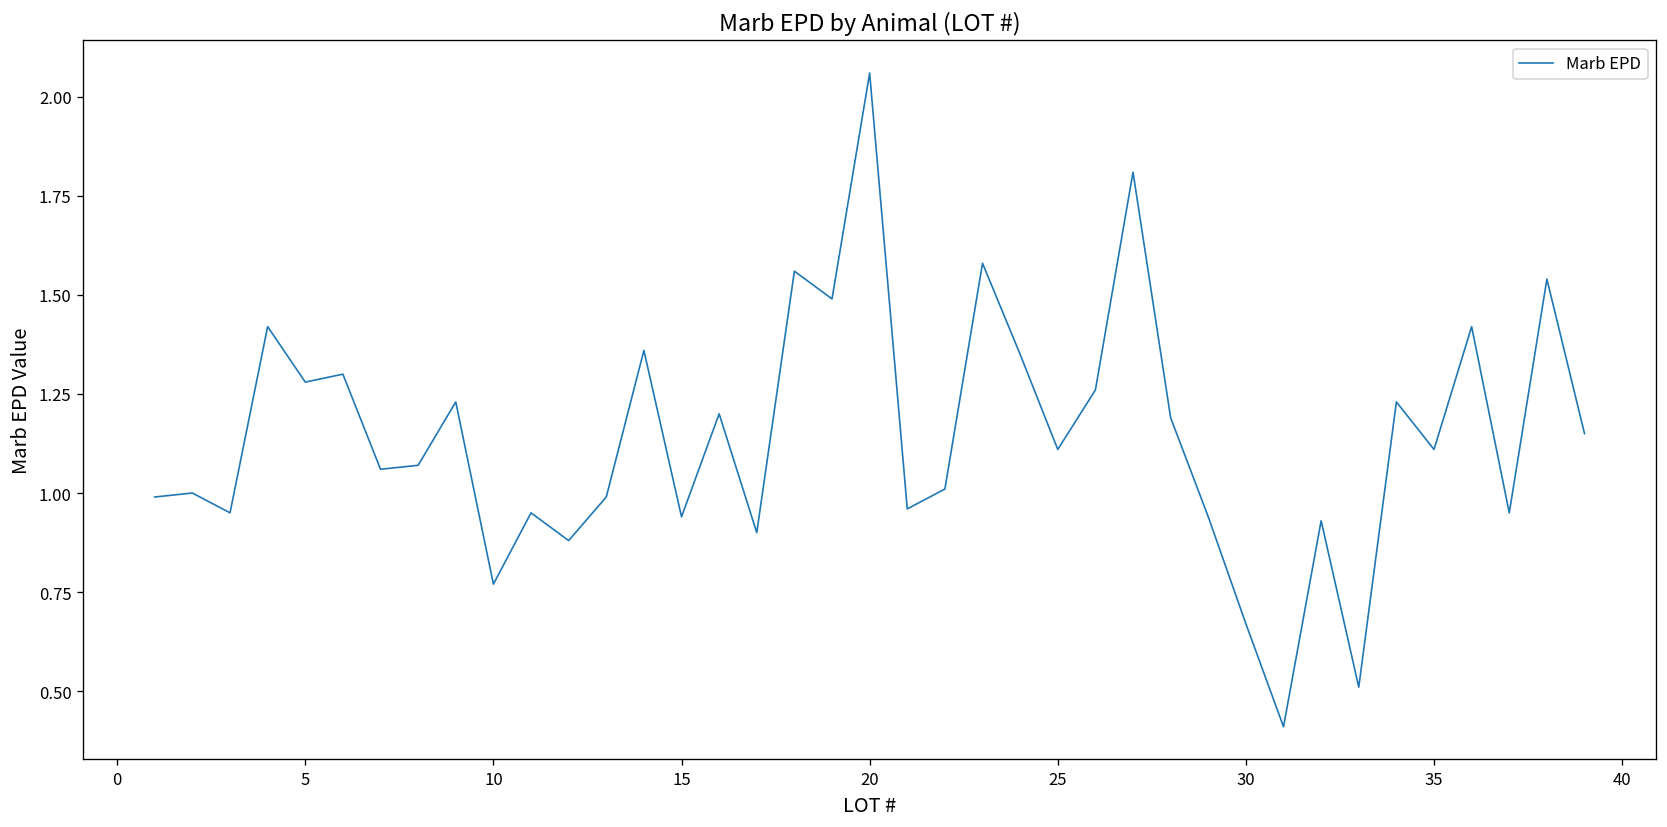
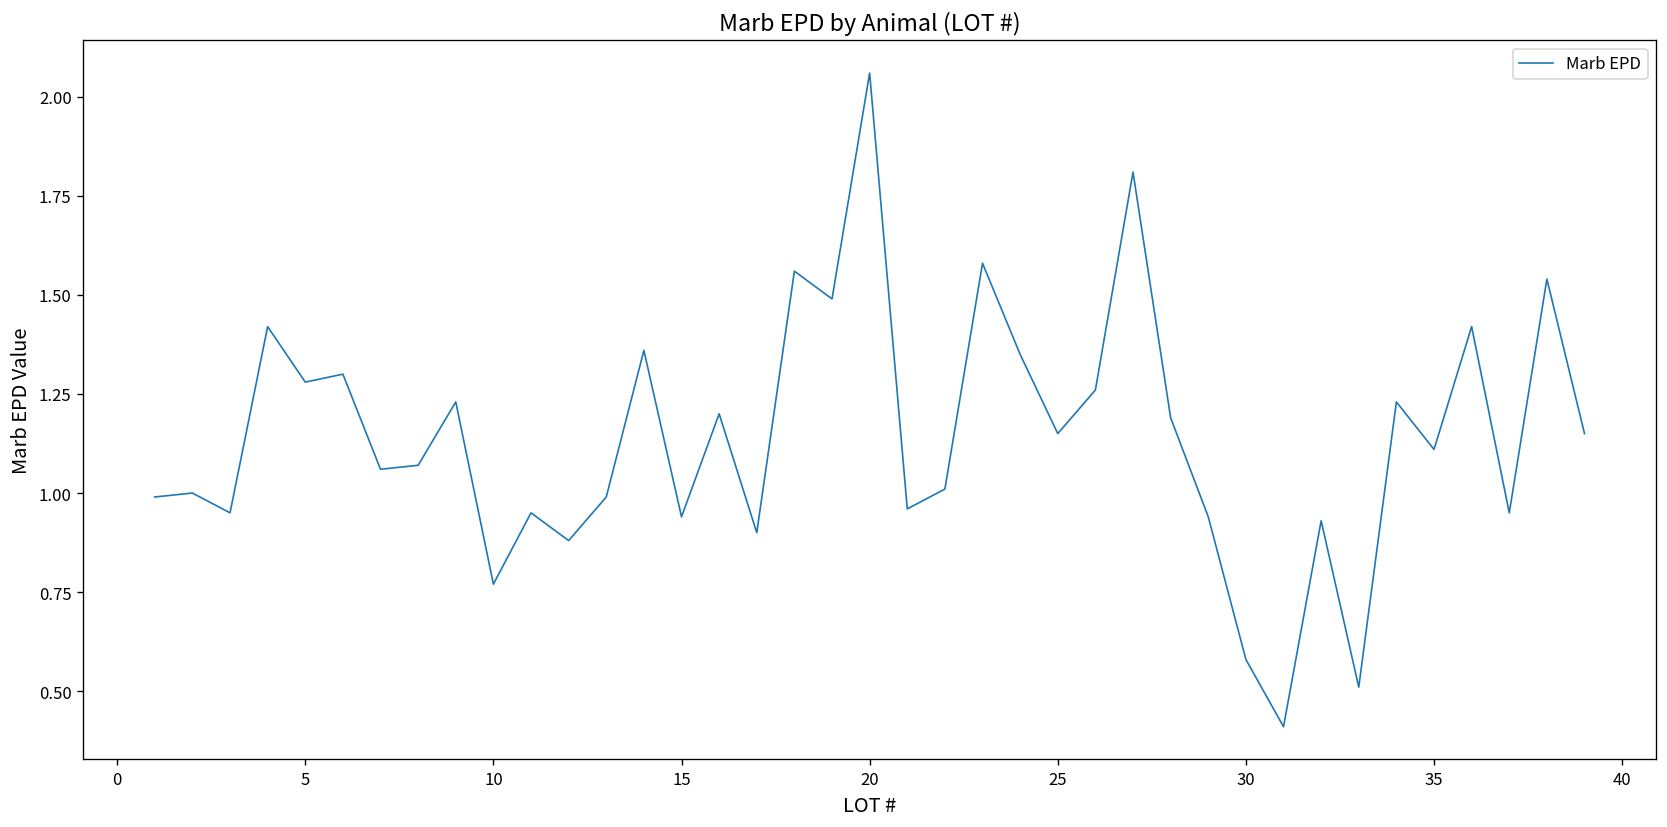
  {
    "5": 1.28,
    "10": 0.77,
    "15": 0.94,
    "20": 2.06,
-   "25": 1.11,
-   "30": 0.67,
+   "25": 1.15,
+   "30": 0.58,
    "35": 1.11
  }
